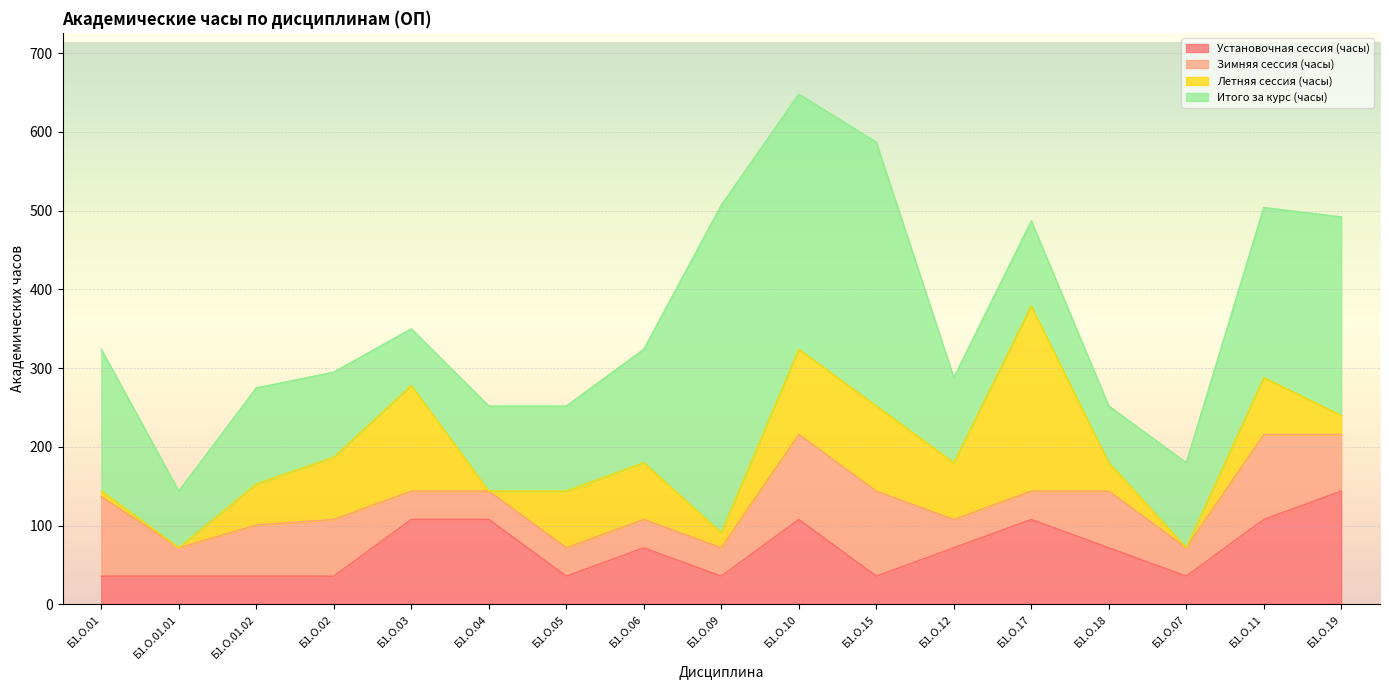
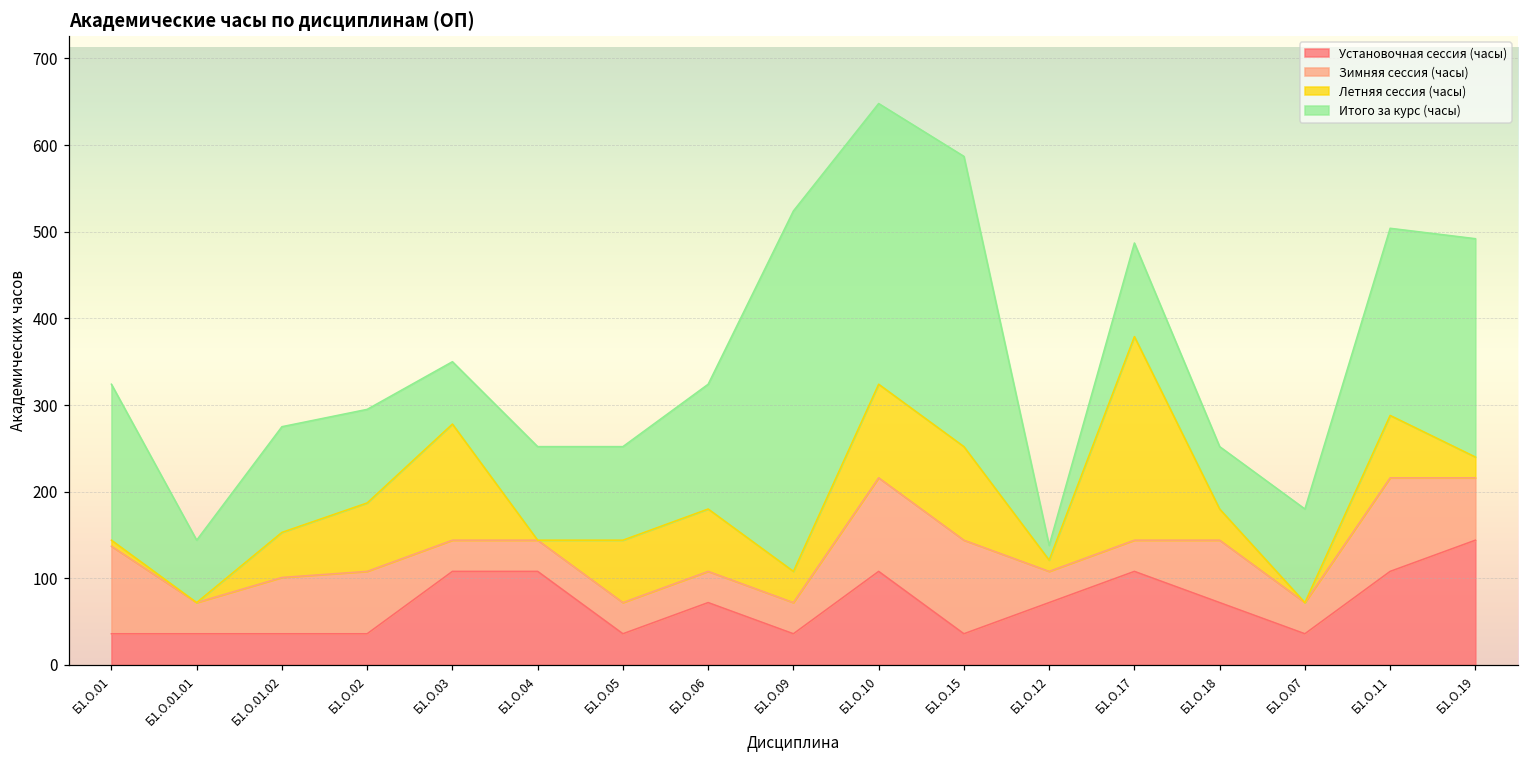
  {
    "Летняя сессия (часы)": {
      "Б1.О.01": 10,
      "Б1.О.01.02": 50,
      "Б1.О.02": 80,
      "Б1.О.03": 130,
      "Б1.О.05": 70,
      "Б1.О.06": 70,
-     "Б1.О.09": 20,
+     "Б1.О.09": 40,
      "Б1.О.10": 110,
      "Б1.О.15": 110,
-     "Б1.О.12": 70,
+     "Б1.О.12": 10,
      "Б1.О.17": 240,
      "Б1.О.18": 40,
      "Б1.О.11": 70,
      "Б1.О.19": 20
    },
    "Итого за курс (часы)": {
      "Б1.О.01": 180,
      "Б1.О.01.01": 70,
      "Б1.О.01.02": 120,
      "Б1.О.02": 110,
      "Б1.О.03": 70,
      "Б1.О.04": 110,
      "Б1.О.05": 110,
      "Б1.О.06": 140,
      "Б1.О.09": 420,
      "Б1.О.10": 320,
      "Б1.О.15": 340,
-     "Б1.О.12": 110,
+     "Б1.О.12": 20,
      "Б1.О.17": 110,
      "Б1.О.18": 70,
      "Б1.О.07": 110,
      "Б1.О.11": 220,
      "Б1.О.19": 250
    }
  }
